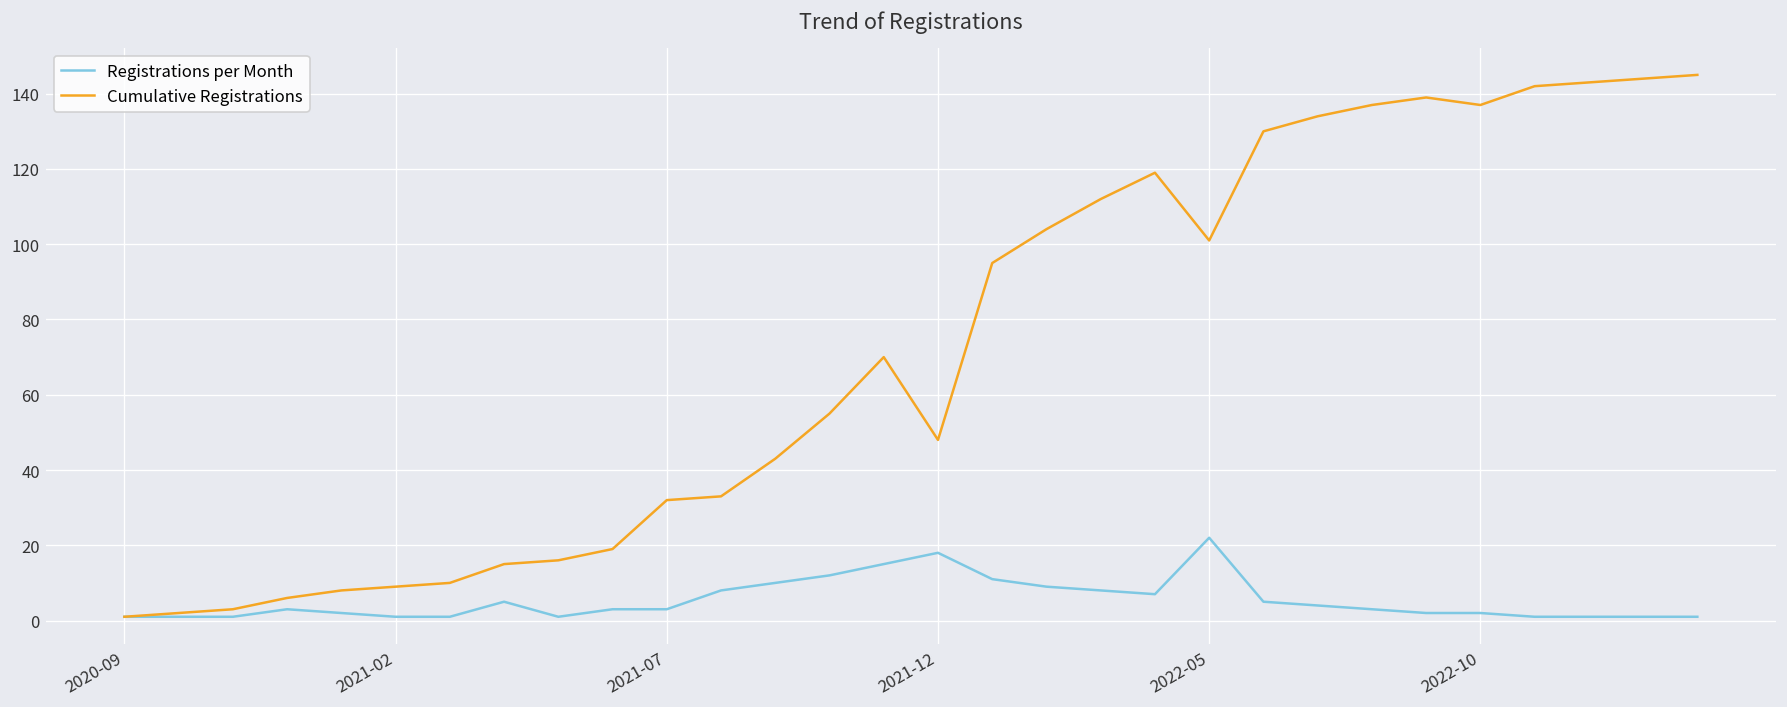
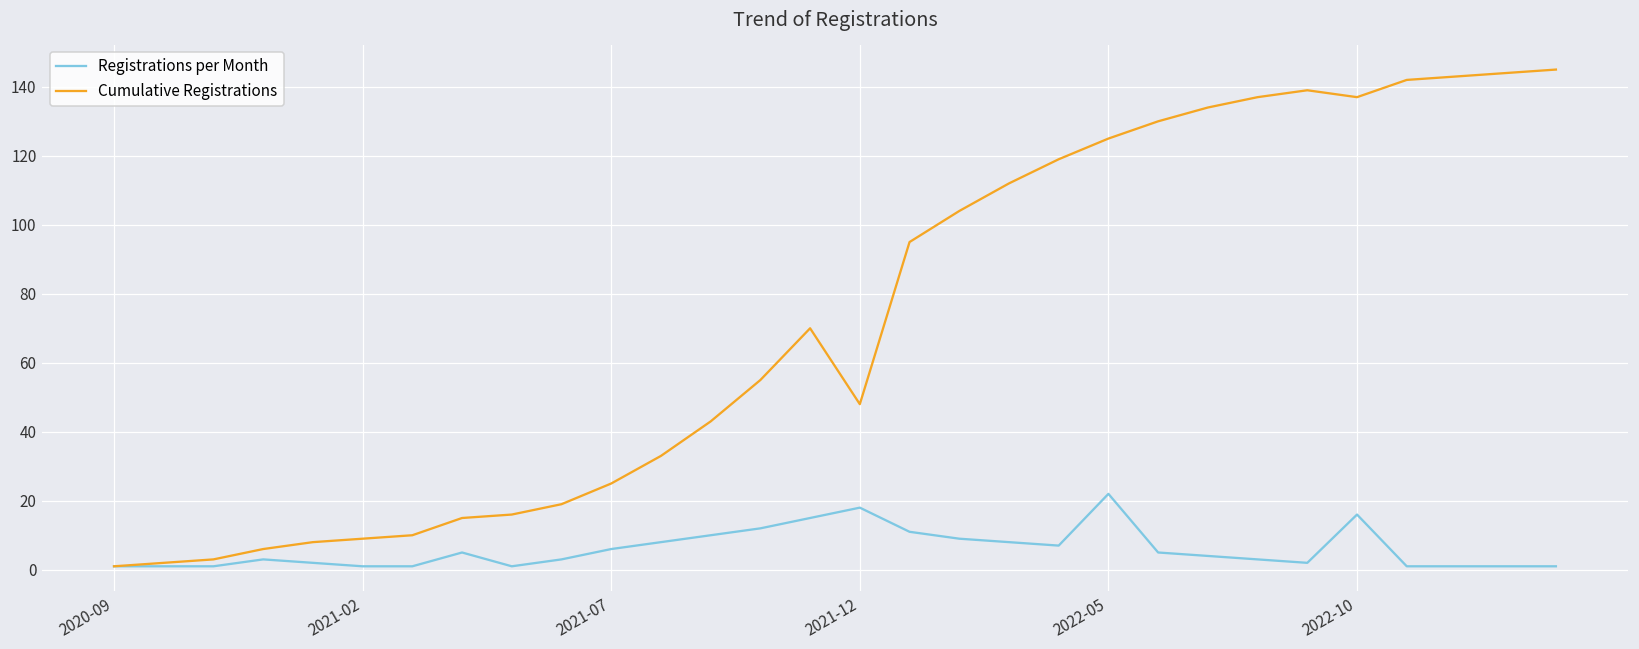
  {
    "Registrations per Month": {
      "2021-02": 1,
-     "2021-07": 3,
+     "2021-07": 6,
      "2021-12": 18,
      "2022-05": 22,
-     "2022-10": 2
+     "2022-10": 16
    },
    "Cumulative Registrations": {
      "2021-02": 9,
-     "2021-07": 32,
+     "2021-07": 25,
      "2021-12": 48,
-     "2022-05": 101,
+     "2022-05": 125,
      "2022-10": 137
    }
  }
